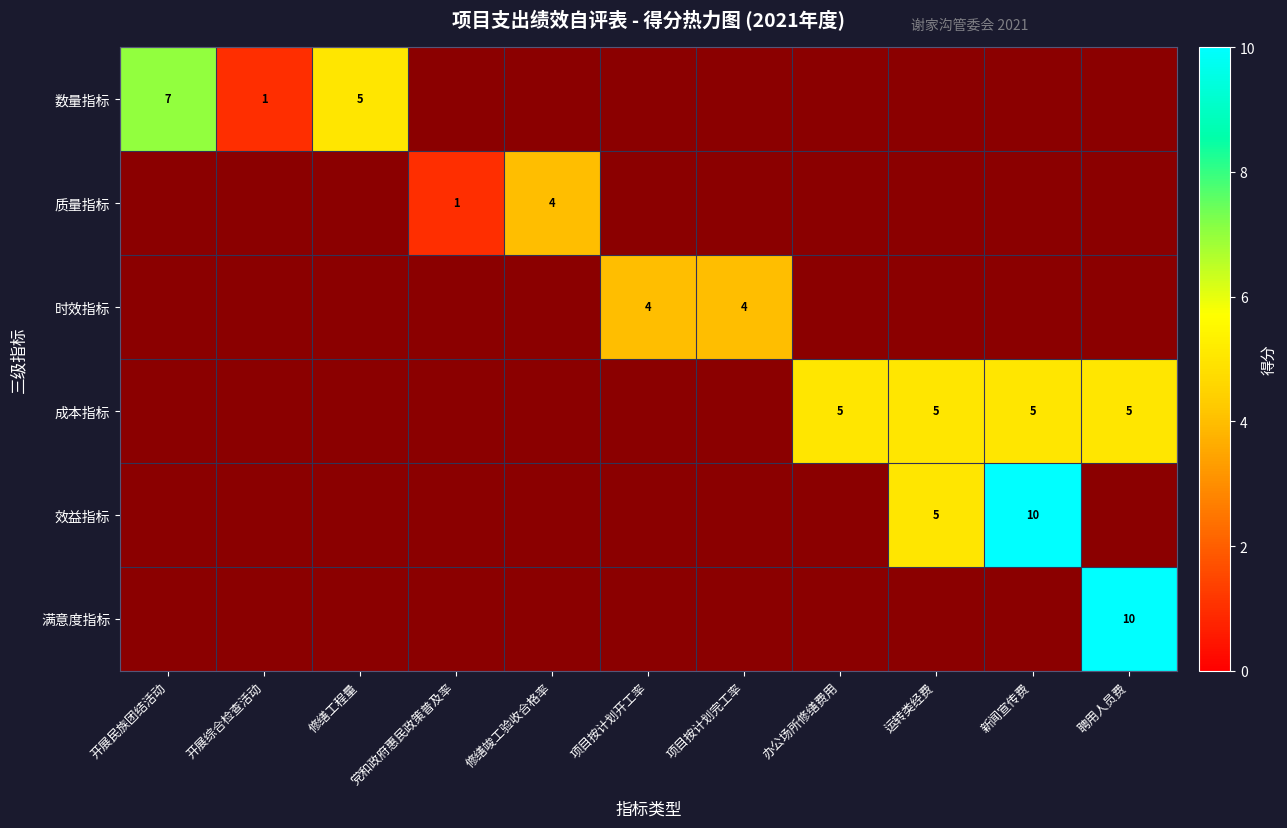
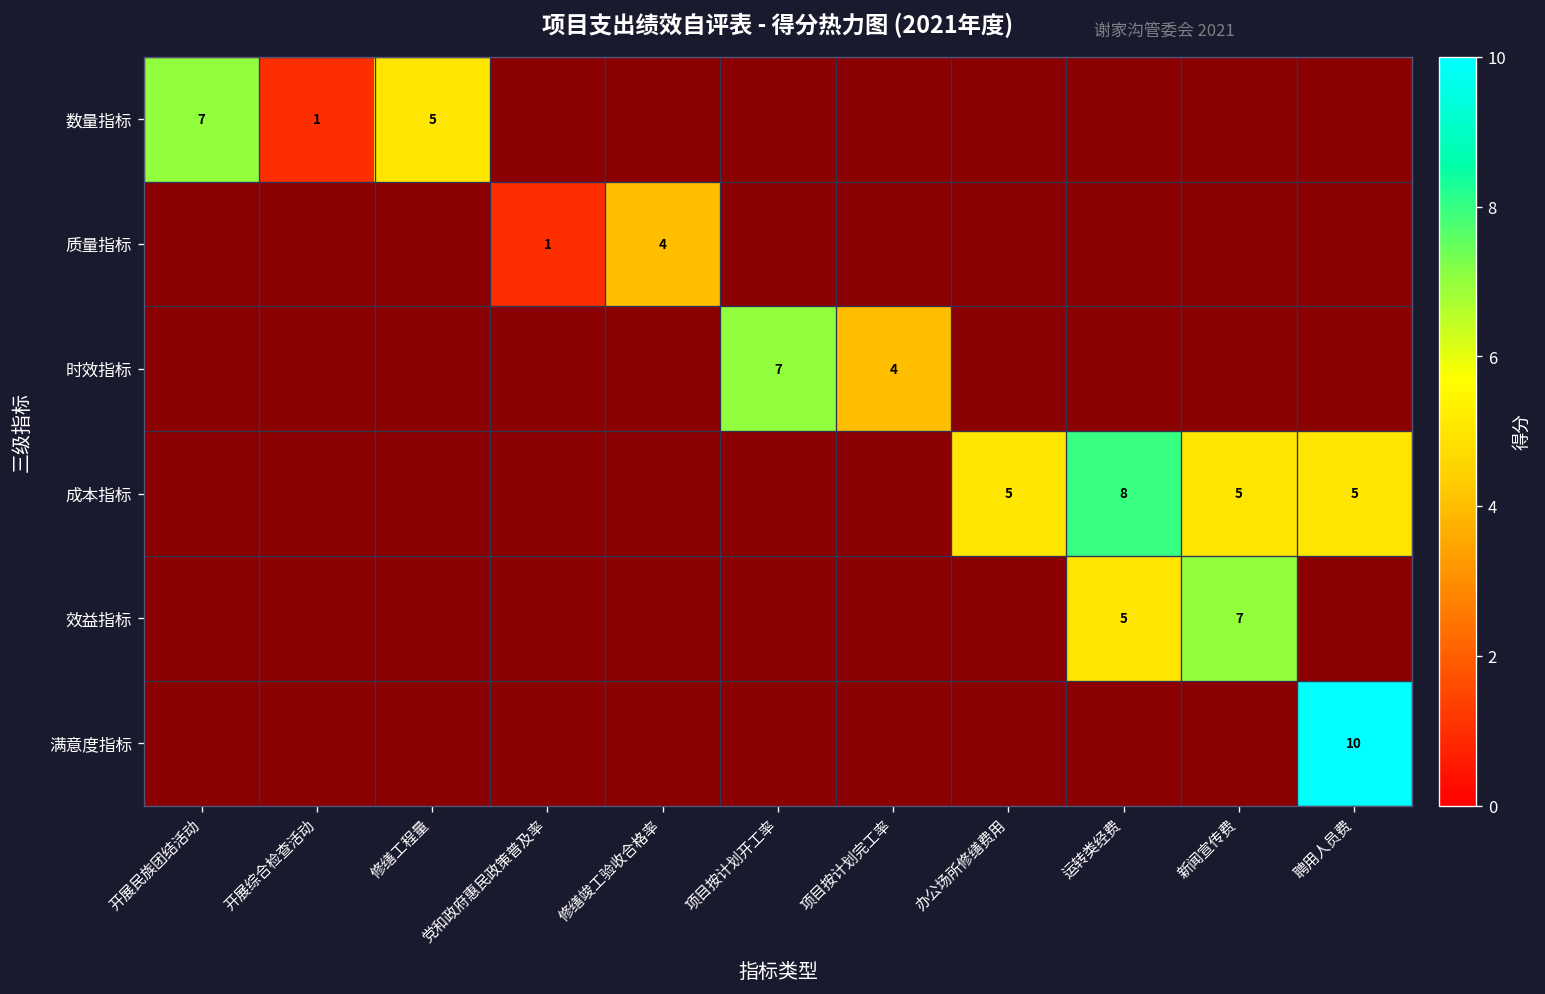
  {
    "数量指标": {
      "开展民族团结活动": 7,
      "开展综合检查活动": 1,
      "修缮工程量": 5
    },
    "质量指标": {
      "党和政府惠民政策普及率": 1,
      "修缮竣工验收合格率": 4
    },
    "时效指标": {
-     "项目按计划开工率": 4,
+     "项目按计划开工率": 7,
      "项目按计划完工率": 4
    },
    "成本指标": {
      "办公场所修缮费用": 5,
-     "运转类经费": 5,
+     "运转类经费": 8,
      "新闻宣传费": 5,
      "聘用人员费": 5
    },
    "效益指标": {
      "运转类经费": 5,
-     "新闻宣传费": 10
+     "新闻宣传费": 7
    },
    "满意度指标": {
      "聘用人员费": 10
    }
  }
